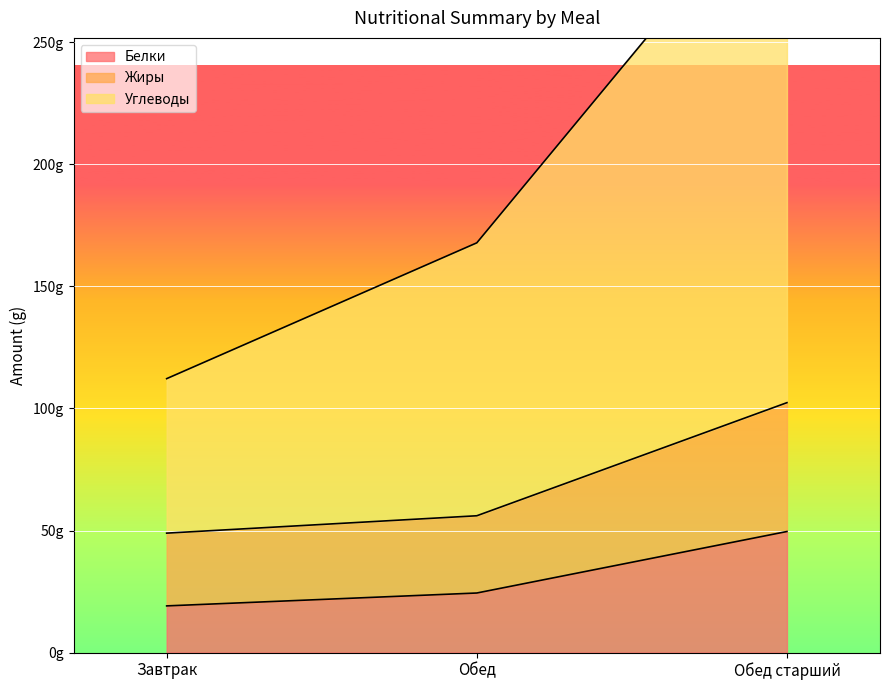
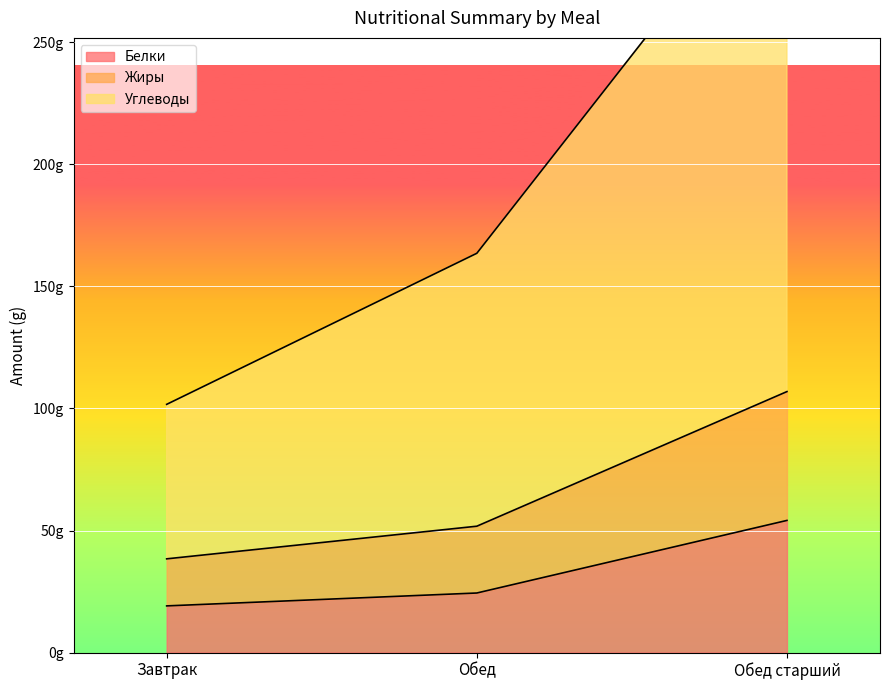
  {
    "Белки": {
      "Завтрак": "19g",
      "Обед": "24g",
-     "Обед старший": "50g"
+     "Обед старший": "54g"
    },
    "Жиры": {
-     "Завтрак": "30g",
-     "Обед": "32g",
+     "Завтрак": "19g",
+     "Обед": "27g",
      "Обед старший": "53g"
    },
    "Углеводы": {
      "Завтрак": "63g",
      "Обед": "112g"
    }
  }
